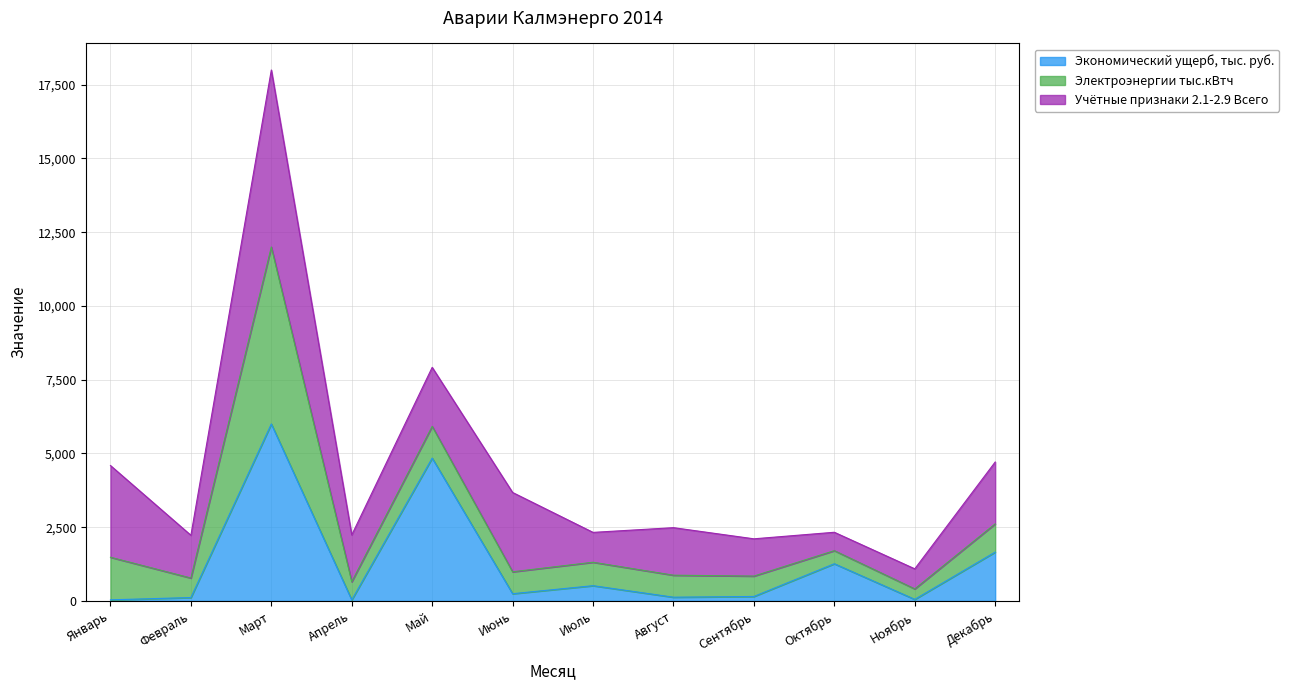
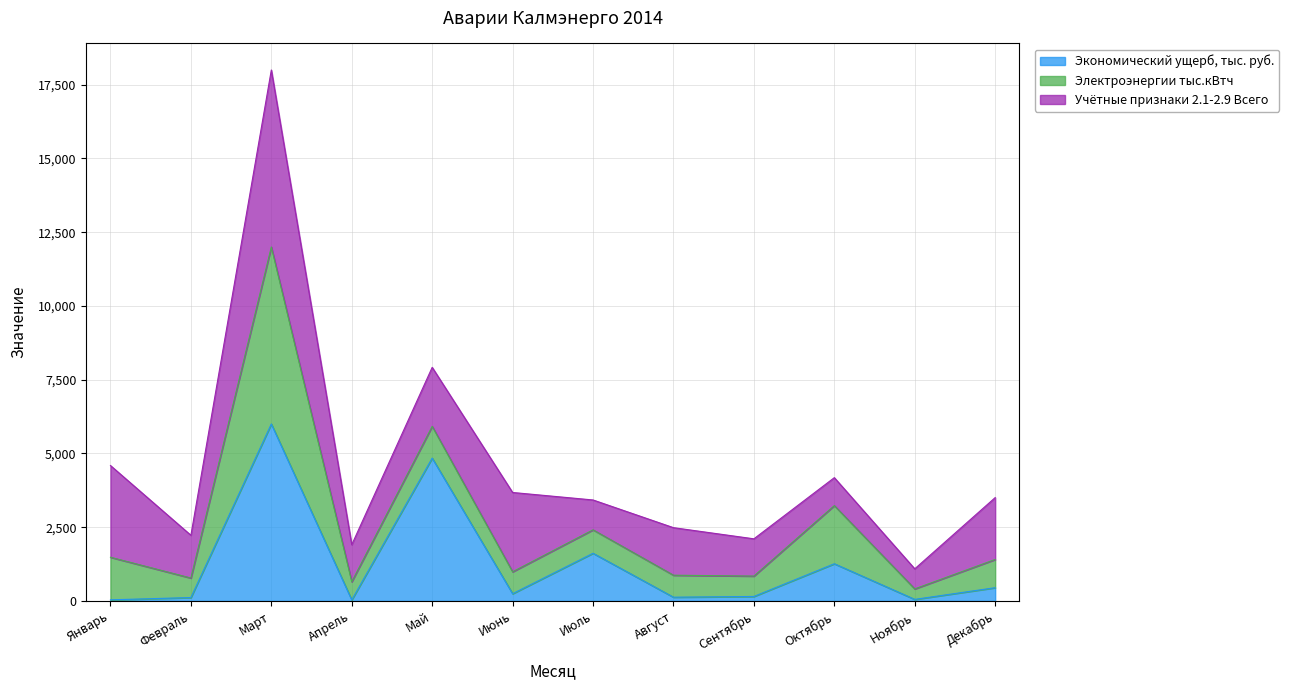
  {
    "Экономический ущерб, тыс. руб.": {
      "Январь": "0",
      "Февраль": "100",
      "Март": "6,000",
      "Апрель": "0",
      "Май": "4,800",
      "Июнь": "200",
-     "Июль": "500",
+     "Июль": "1,600",
      "Август": "100",
      "Сентябрь": "200",
      "Октябрь": "1,300",
      "Ноябрь": "100",
-     "Декабрь": "1,700"
+     "Декабрь": "400"
    },
    "Электроэнергии тыс.кВтч": {
      "Январь": "1,400",
      "Февраль": "700",
      "Март": "6,000",
      "Апрель": "600",
      "Май": "1,100",
      "Июнь": "700",
      "Июль": "800",
      "Август": "700",
      "Сентябрь": "700",
-     "Октябрь": "400",
+     "Октябрь": "2,000",
      "Ноябрь": "400",
      "Декабрь": "1,000"
    },
    "Учётные признаки 2.1-2.9 Всего": {
      "Январь": "3,100",
      "Февраль": "1,400",
      "Март": "6,000",
-     "Апрель": "1,600",
+     "Апрель": "1,300",
      "Май": "2,000",
      "Июнь": "2,700",
      "Июль": "1,000",
      "Август": "1,600",
      "Сентябрь": "1,300",
-     "Октябрь": "600",
+     "Октябрь": "900",
      "Ноябрь": "700",
      "Декабрь": "2,100"
    }
  }
